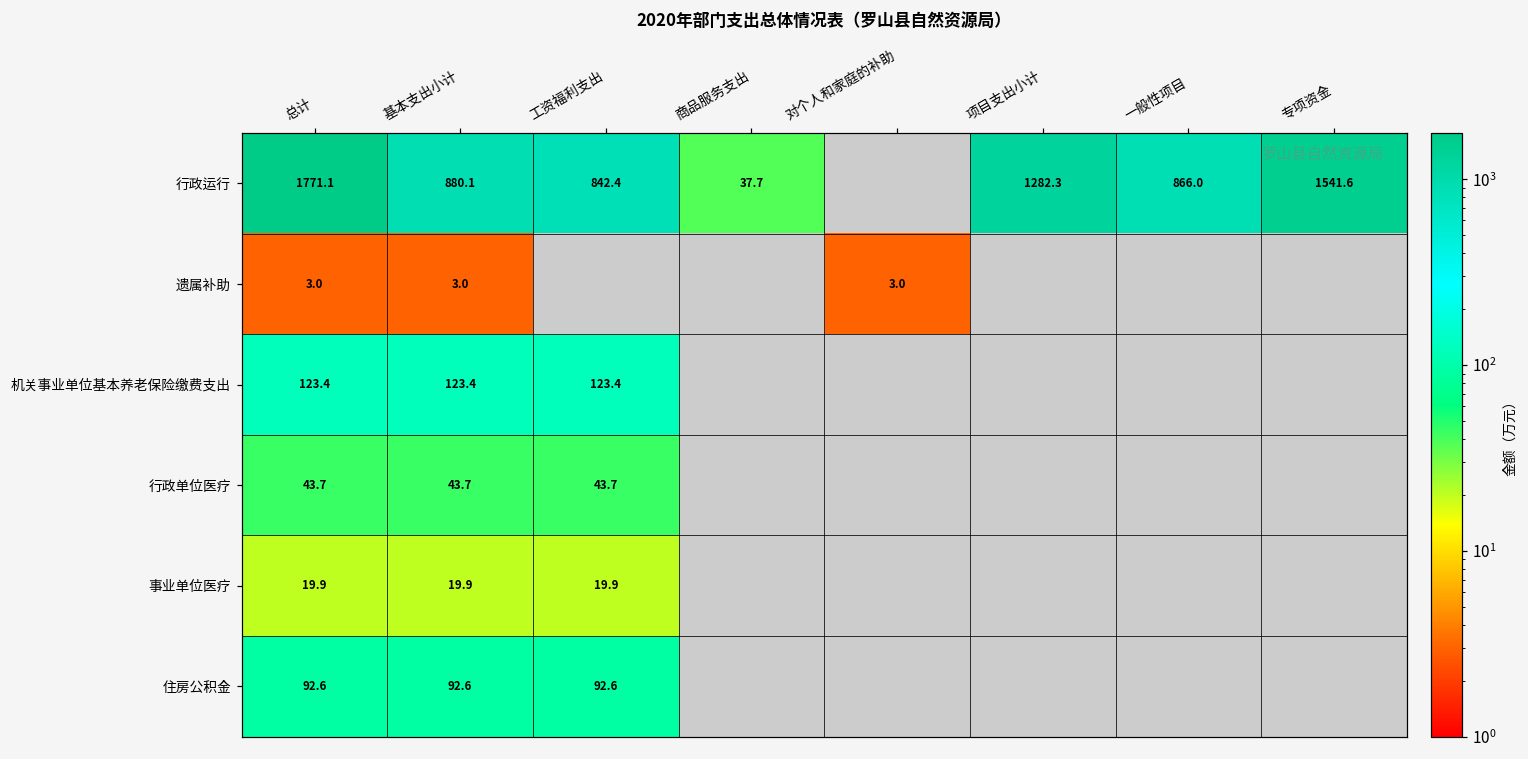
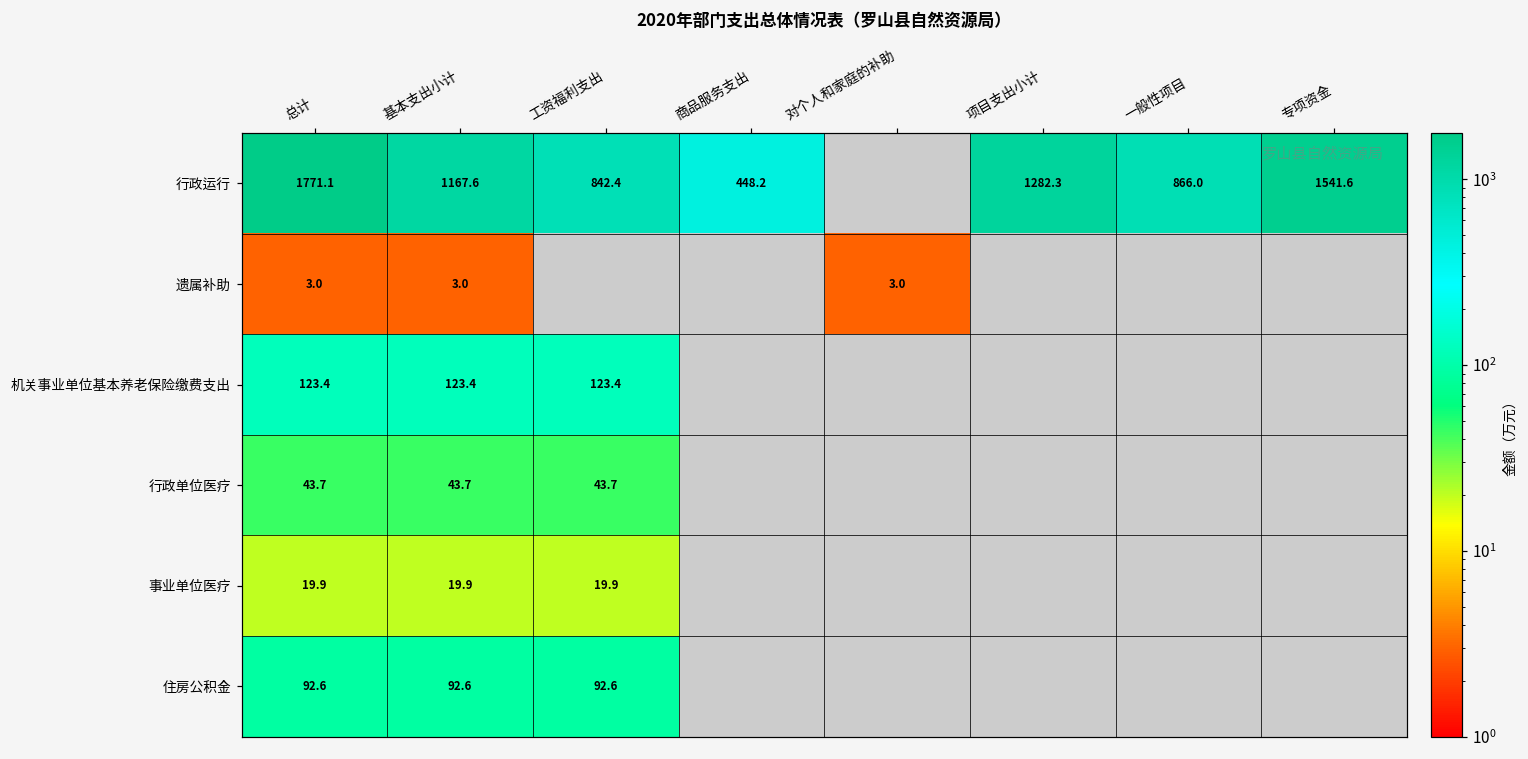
  {
    "行政运行": {
      "总计": 1771.1,
-     "基本支出小计": 880.1,
+     "基本支出小计": 1167.6,
      "工资福利支出": 842.4,
-     "商品服务支出": 37.7,
+     "商品服务支出": 448.2,
      "项目支出小计": 1282.3,
      "一般性项目": 866.0
    },
    "遗属补助": {
      "总计": 3.0,
      "基本支出小计": 3.0,
      "对个人和家庭的补助": 3.0
    },
    "机关事业单位基本养老保险缴费支出": {
      "总计": 123.4,
      "基本支出小计": 123.4,
      "工资福利支出": 123.4
    },
    "行政单位医疗": {
      "总计": 43.7,
      "基本支出小计": 43.7,
      "工资福利支出": 43.7
    },
    "事业单位医疗": {
      "总计": 19.9,
      "基本支出小计": 19.9,
      "工资福利支出": 19.9
    },
    "住房公积金": {
      "总计": 92.6,
      "基本支出小计": 92.6,
      "工资福利支出": 92.6
    }
  }
